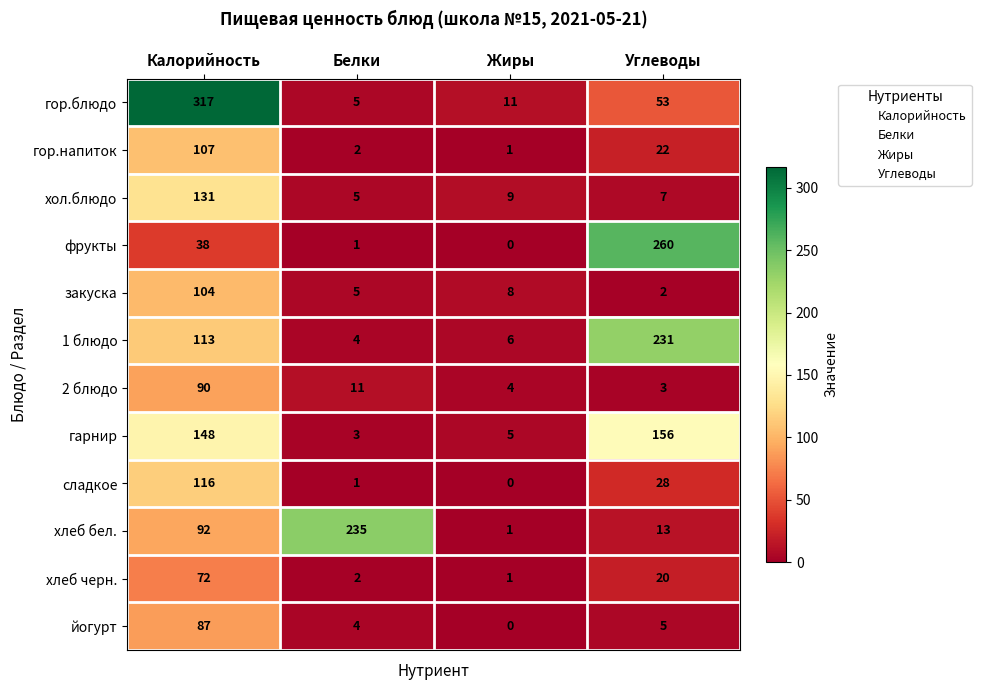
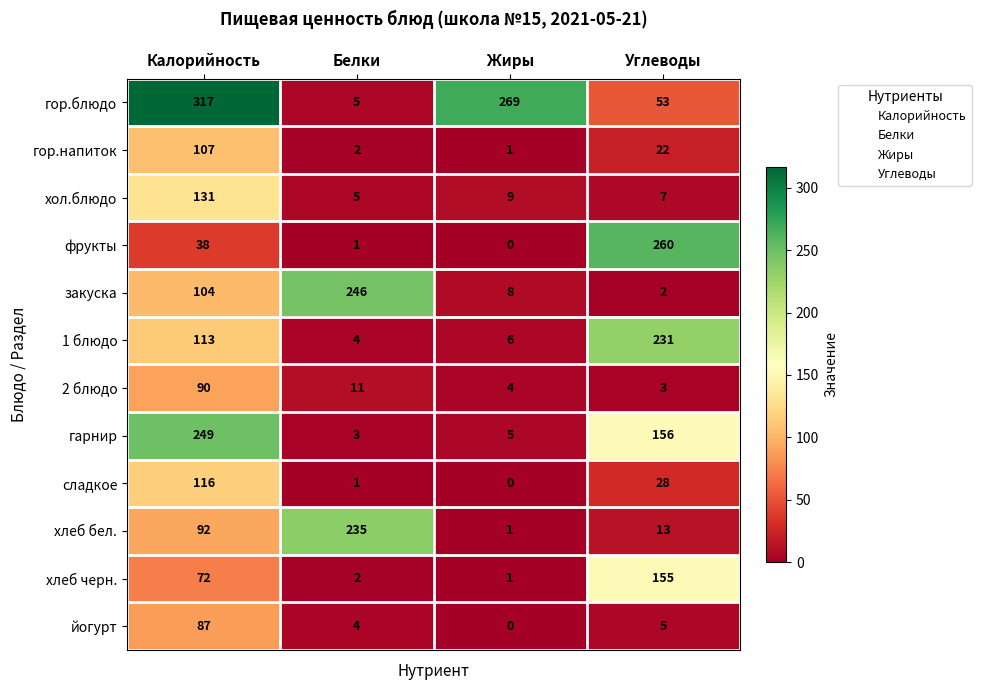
  {
    "гор.блюдо": {
      "Калорийность": 317,
      "Белки": 5,
-     "Жиры": 11,
+     "Жиры": 269,
      "Углеводы": 53
    },
    "гор.напиток": {
      "Калорийность": 107,
      "Белки": 2,
      "Жиры": 1,
      "Углеводы": 22
    },
    "хол.блюдо": {
      "Калорийность": 131,
      "Белки": 5,
      "Жиры": 9,
      "Углеводы": 7
    },
    "фрукты": {
      "Калорийность": 38,
      "Белки": 1,
      "Жиры": 0,
      "Углеводы": 260
    },
    "закуска": {
      "Калорийность": 104,
-     "Белки": 5,
+     "Белки": 246,
      "Жиры": 8,
      "Углеводы": 2
    },
    "1 блюдо": {
      "Калорийность": 113,
      "Белки": 4,
      "Жиры": 6,
      "Углеводы": 231
    },
    "2 блюдо": {
      "Калорийность": 90,
      "Белки": 11,
      "Жиры": 4,
      "Углеводы": 3
    },
    "гарнир": {
-     "Калорийность": 148,
+     "Калорийность": 249,
      "Белки": 3,
      "Жиры": 5,
      "Углеводы": 156
    },
    "сладкое": {
      "Калорийность": 116,
      "Белки": 1,
      "Жиры": 0,
      "Углеводы": 28
    },
    "хлеб бел.": {
      "Калорийность": 92,
      "Белки": 235,
      "Жиры": 1,
      "Углеводы": 13
    },
    "хлеб черн.": {
      "Калорийность": 72,
      "Белки": 2,
      "Жиры": 1,
-     "Углеводы": 20
+     "Углеводы": 155
    },
    "йогурт": {
      "Калорийность": 87,
      "Белки": 4,
      "Жиры": 0,
      "Углеводы": 5
    }
  }
